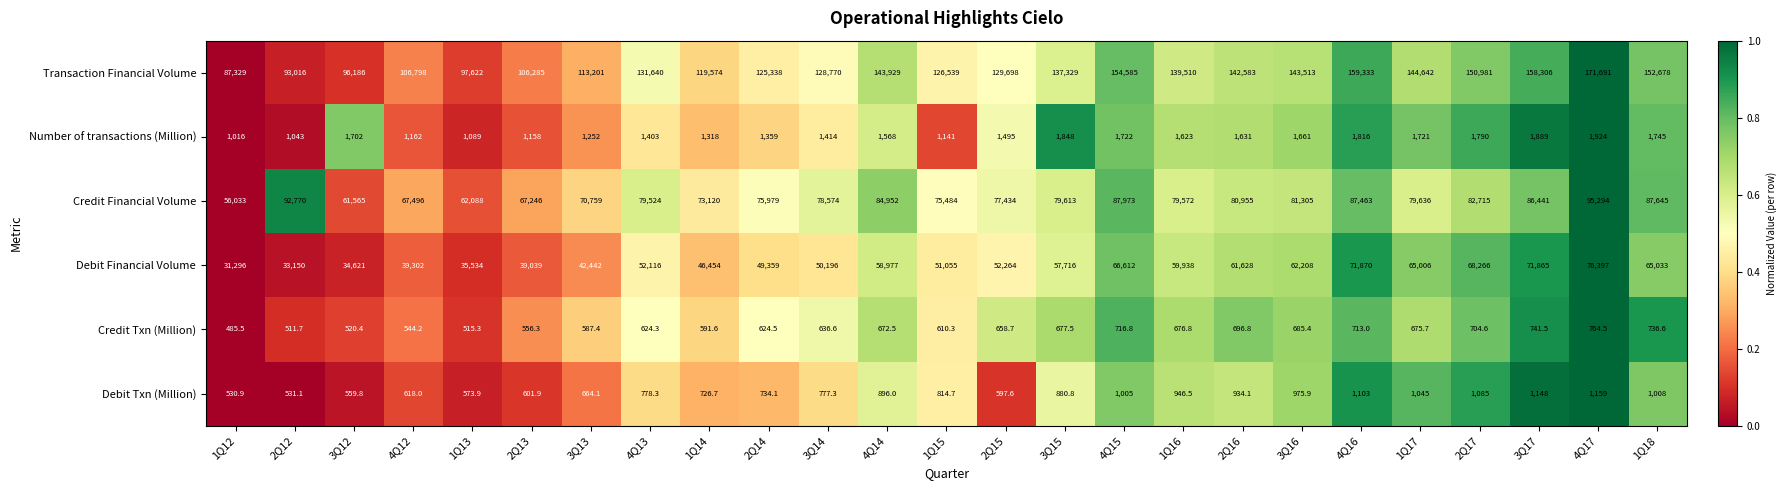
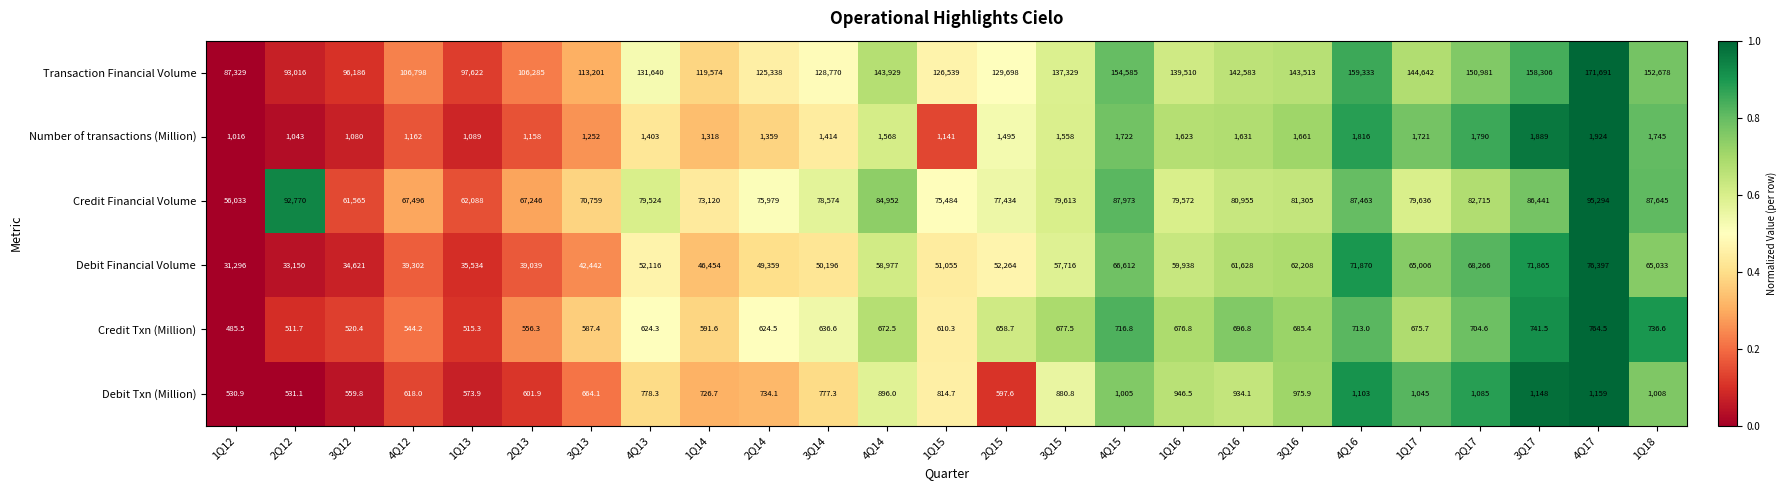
  {
    "Transaction Financial Volume": {
      "1Q12": "87,329",
      "2Q12": "93,016",
      "3Q12": "96,186",
      "4Q12": "106,798",
      "1Q13": "97,622",
      "2Q13": "106,285",
      "3Q13": "113,201",
      "4Q13": "131,640",
      "1Q14": "119,574",
      "2Q14": "125,338",
      "3Q14": "128,770",
      "4Q14": "143,929",
      "1Q15": "126,539",
      "2Q15": "129,698",
      "3Q15": "137,329",
      "4Q15": "154,585",
      "1Q16": "139,510",
      "2Q16": "142,583",
      "3Q16": "143,513",
      "4Q16": "159,333",
      "1Q17": "144,642",
      "2Q17": "150,981",
      "3Q17": "158,306",
      "4Q17": "171,691",
      "1Q18": "152,678"
    },
    "Number of transactions (Million)": {
      "1Q12": "1,016",
      "2Q12": "1,043",
-     "3Q12": "1,702",
+     "3Q12": "1,080",
      "4Q12": "1,162",
      "1Q13": "1,089",
      "2Q13": "1,158",
      "3Q13": "1,252",
      "4Q13": "1,403",
      "1Q14": "1,318",
      "2Q14": "1,359",
      "3Q14": "1,414",
      "4Q14": "1,568",
      "1Q15": "1,141",
      "2Q15": "1,495",
-     "3Q15": "1,848",
+     "3Q15": "1,558",
      "4Q15": "1,722",
      "1Q16": "1,623",
      "2Q16": "1,631",
      "3Q16": "1,661",
      "4Q16": "1,816",
      "1Q17": "1,721",
      "2Q17": "1,790",
      "3Q17": "1,889",
      "4Q17": "1,924",
      "1Q18": "1,745"
    },
    "Credit Financial Volume": {
      "1Q12": "56,033",
      "2Q12": "92,770",
      "3Q12": "61,565",
      "4Q12": "67,496",
      "1Q13": "62,088",
      "2Q13": "67,246",
      "3Q13": "70,759",
      "4Q13": "79,524",
      "1Q14": "73,120",
      "2Q14": "75,979",
      "3Q14": "78,574",
      "4Q14": "84,952",
      "1Q15": "75,484",
      "2Q15": "77,434",
      "3Q15": "79,613",
      "4Q15": "87,973",
      "1Q16": "79,572",
      "2Q16": "80,955",
      "3Q16": "81,305",
      "4Q16": "87,463",
      "1Q17": "79,636",
      "2Q17": "82,715",
      "3Q17": "86,441",
      "4Q17": "95,294",
      "1Q18": "87,645"
    },
    "Debit Financial Volume": {
      "1Q12": "31,296",
      "2Q12": "33,150",
      "3Q12": "34,621",
      "4Q12": "39,302",
      "1Q13": "35,534",
      "2Q13": "39,039",
      "3Q13": "42,442",
      "4Q13": "52,116",
      "1Q14": "46,454",
      "2Q14": "49,359",
      "3Q14": "50,196",
      "4Q14": "58,977",
      "1Q15": "51,055",
      "2Q15": "52,264",
      "3Q15": "57,716",
      "4Q15": "66,612",
      "1Q16": "59,938",
      "2Q16": "61,628",
      "3Q16": "62,208",
      "4Q16": "71,870",
      "1Q17": "65,006",
      "2Q17": "68,266",
      "3Q17": "71,865",
      "4Q17": "76,397",
      "1Q18": "65,033"
    },
    "Credit Txn (Million)": {
      "1Q12": "485.5",
      "2Q12": "511.7",
      "3Q12": "520.4",
      "4Q12": "544.2",
      "1Q13": "515.3",
      "2Q13": "556.3",
      "3Q13": "587.4",
      "4Q13": "624.3",
      "1Q14": "591.6",
      "2Q14": "624.5",
      "3Q14": "636.6",
      "4Q14": "672.5",
      "1Q15": "610.3",
      "2Q15": "658.7",
      "3Q15": "677.5",
      "4Q15": "716.8",
      "1Q16": "676.8",
      "2Q16": "696.8",
      "3Q16": "685.4",
      "4Q16": "713.0",
      "1Q17": "675.7",
      "2Q17": "704.6",
      "3Q17": "741.5",
      "4Q17": "764.5",
      "1Q18": "736.6"
    },
    "Debit Txn (Million)": {
      "1Q12": "530.9",
      "2Q12": "531.1",
      "3Q12": "559.8",
      "4Q12": "618.0",
      "1Q13": "573.9",
      "2Q13": "601.9",
      "3Q13": "664.1",
      "4Q13": "778.3",
      "1Q14": "726.7",
      "2Q14": "734.1",
      "3Q14": "777.3",
      "4Q14": "896.0",
      "1Q15": "814.7",
      "2Q15": "597.6",
      "3Q15": "880.8",
      "4Q15": "1,005",
      "1Q16": "946.5",
      "2Q16": "934.1",
      "3Q16": "975.9",
      "4Q16": "1,103",
      "1Q17": "1,045",
      "2Q17": "1,085",
      "3Q17": "1,148",
      "4Q17": "1,159",
      "1Q18": "1,008"
    }
  }
